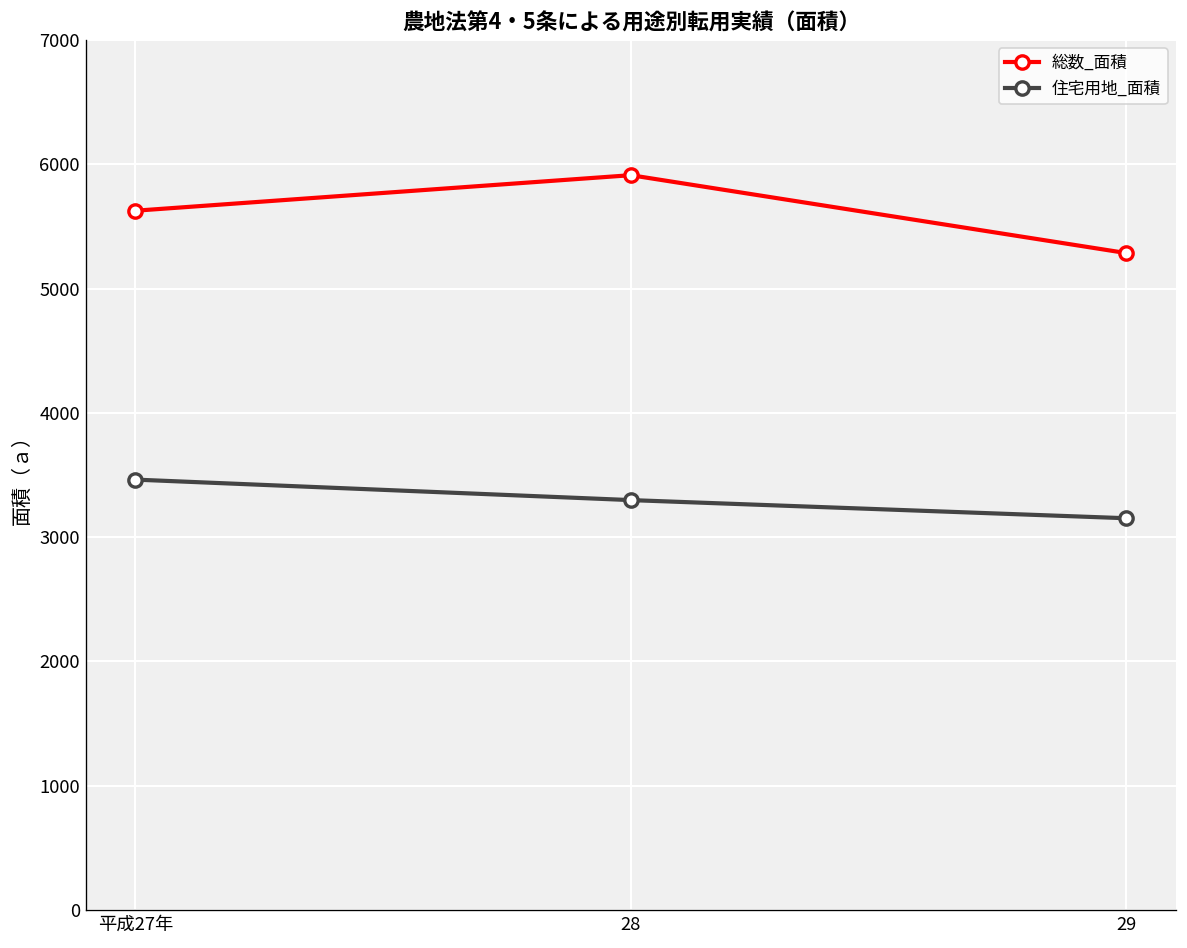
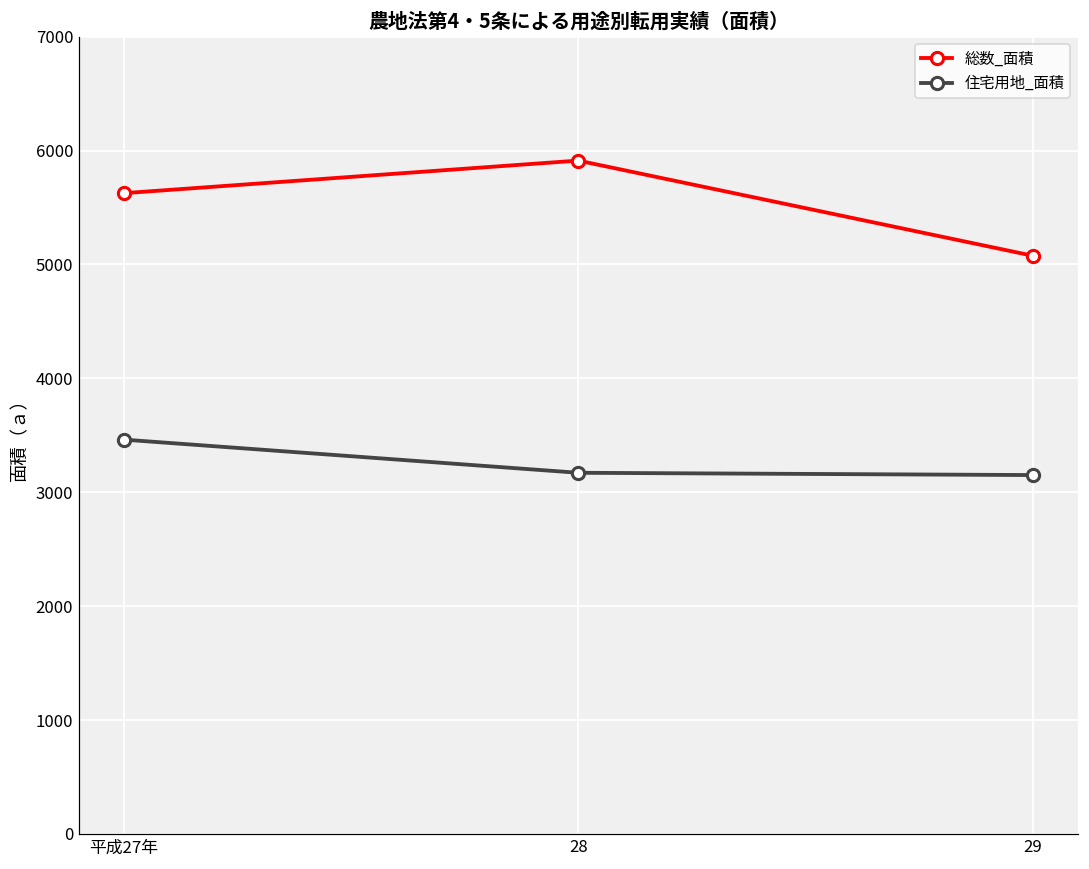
  {
    "総数_面積": {
      "平成27年": 5630,
      "28": 5910,
-     "29": 5290
+     "29": 5080
    },
    "住宅用地_面積": {
      "平成27年": 3460,
-     "28": 3300,
+     "28": 3170,
      "29": 3150
    }
  }
